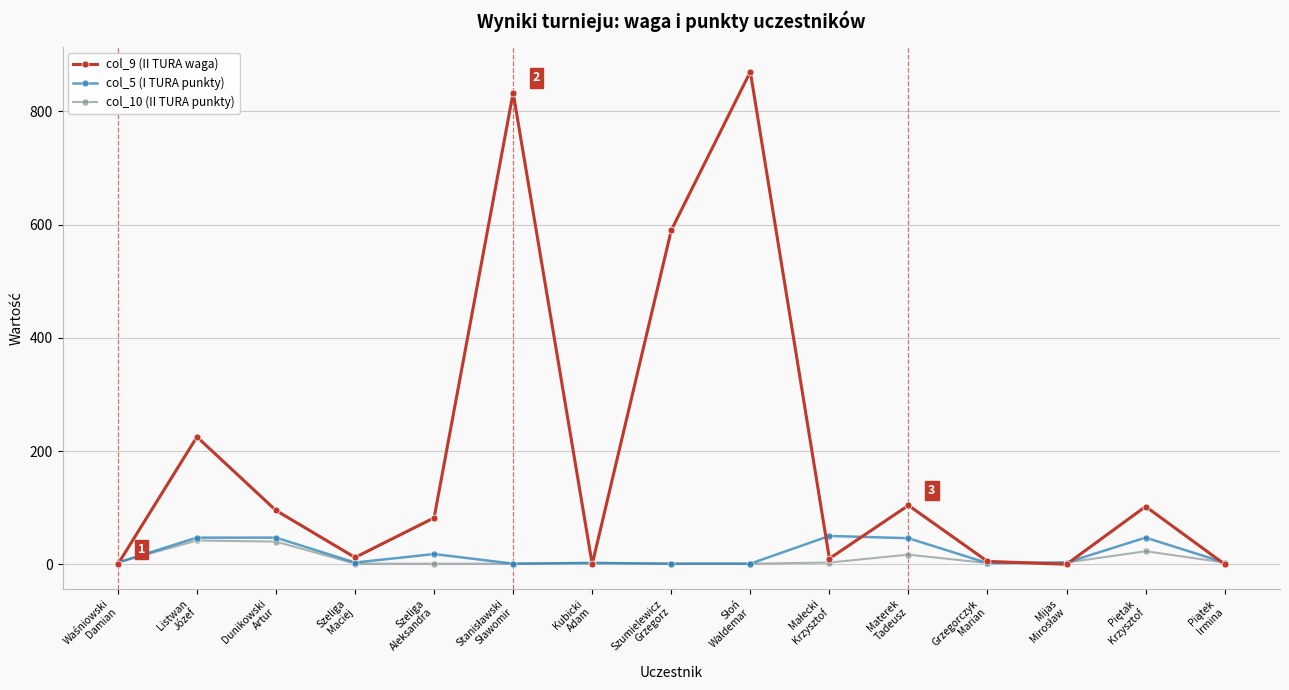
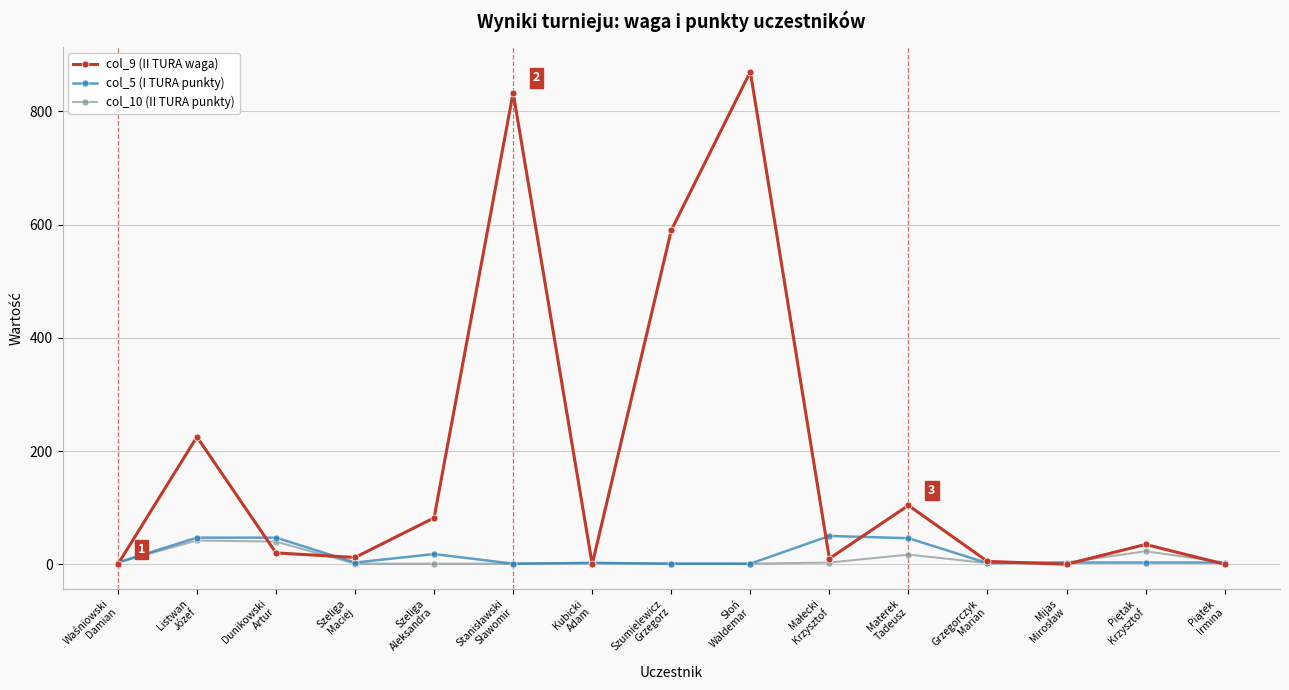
  {
    "col_9 (II TURA waga)": {
      "Listwan Józef": 230,
-     "Dunikowski Artur": 100,
+     "Dunikowski Artur": 20,
      "Szeliga Maciej": 10,
      "Szeliga Aleksandra": 80,
      "Szumielewicz Grzegorz": 590,
      "Słoń Waldemar": 870,
      "Małecki Krzysztof": 10,
-     "Piętak Krzysztof": 100
+     "Piętak Krzysztof": 40
    },
    "col_5 (I TURA punkty)": {
      "Listwan Józef": 50,
      "Dunikowski Artur": 50,
      "Szeliga Aleksandra": 20,
      "Małecki Krzysztof": 50,
      "Materek Tadeusz": 50,
-     "Piętak Krzysztof": 50
+     "Piętak Krzysztof": 0
    },
    "col_10 (II TURA punkty)": {
      "Listwan Józef": 40,
      "Dunikowski Artur": 40,
      "Szeliga Aleksandra": 0,
      "Małecki Krzysztof": 0,
      "Materek Tadeusz": 20,
      "Piętak Krzysztof": 20
    }
  }
